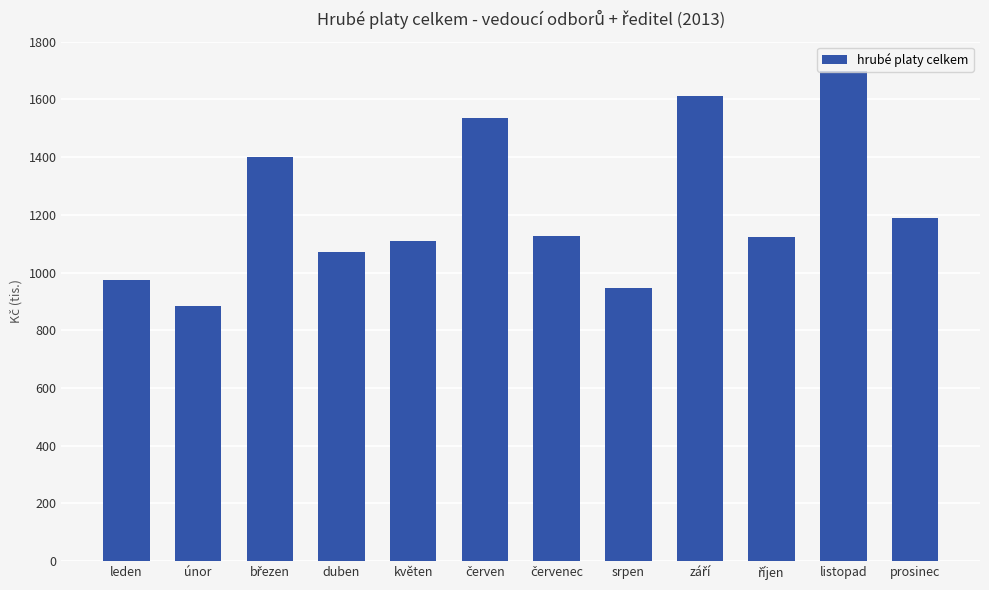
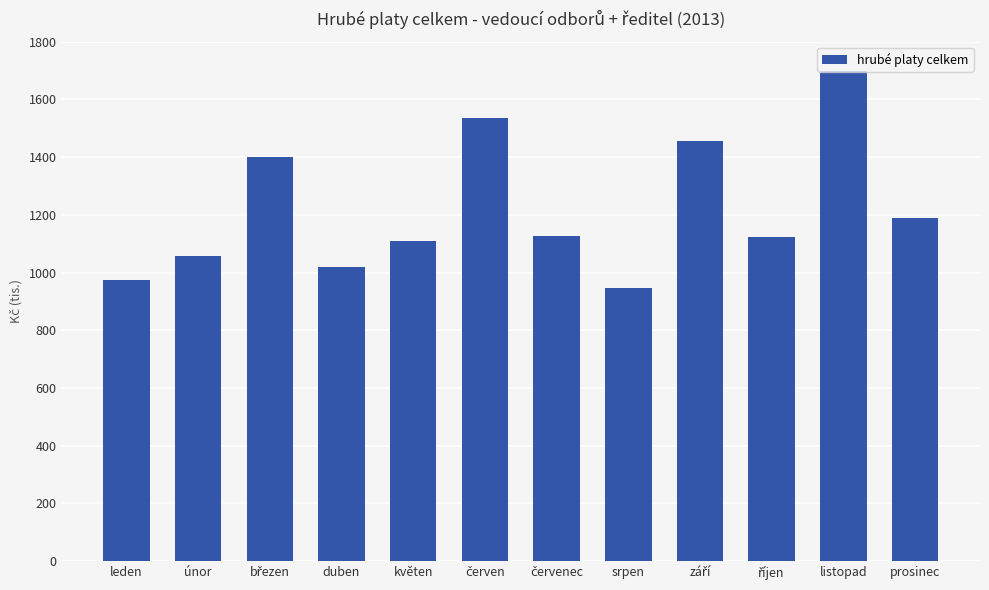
  {
    "leden": 970,
-   "únor": 880,
+   "únor": 1060,
    "březen": 1400,
-   "duben": 1070,
+   "duben": 1020,
    "květen": 1110,
    "červen": 1540,
    "červenec": 1130,
    "srpen": 950,
-   "září": 1610,
+   "září": 1450,
    "říjen": 1120,
    "prosinec": 1190
  }
